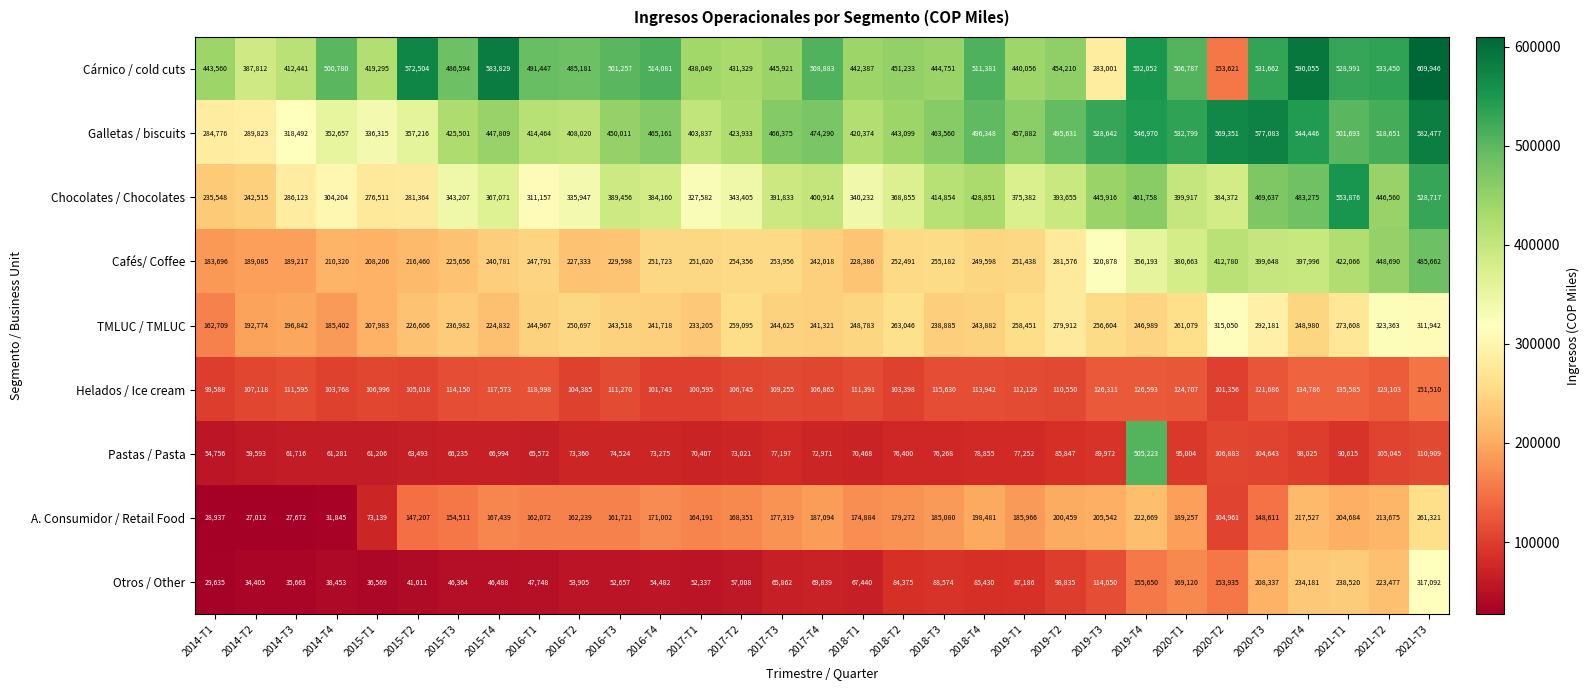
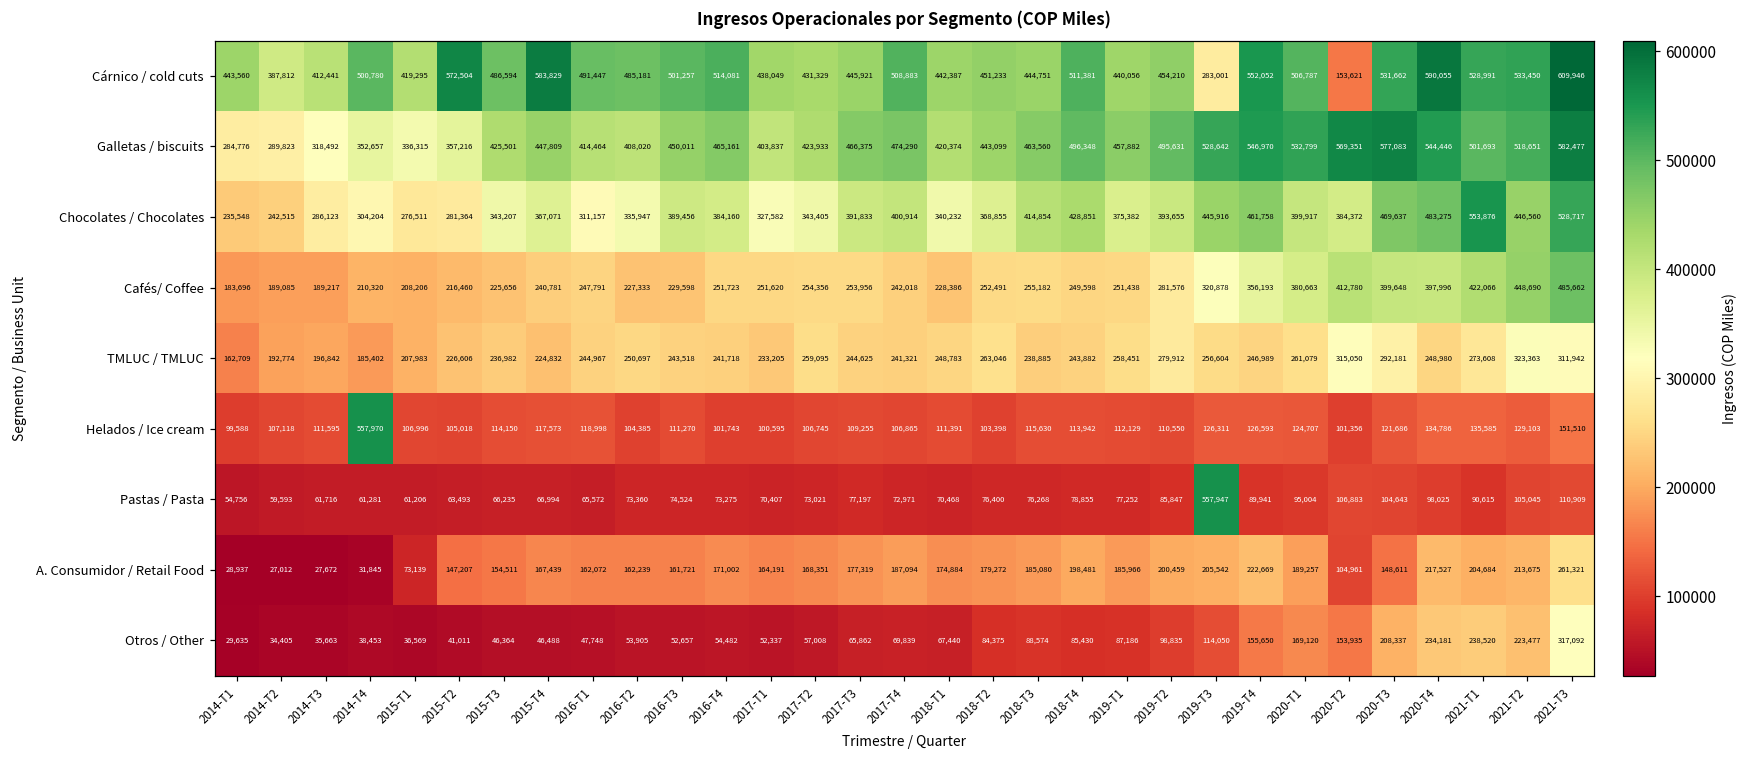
  {
    "Helados / Ice cream": {
      "2014-T1": "99,588",
      "2014-T2": "107,118",
      "2014-T3": "111,595",
-     "2014-T4": "103,768",
+     "2014-T4": "557,970",
      "2015-T1": "106,996",
      "2015-T2": "105,018",
      "2015-T3": "114,150",
      "2015-T4": "117,573",
      "2016-T1": "118,998",
      "2016-T2": "104,385",
      "2016-T3": "111,270",
      "2016-T4": "101,743",
      "2017-T1": "100,595",
      "2017-T2": "106,745",
      "2017-T3": "109,255",
      "2017-T4": "106,865",
      "2018-T1": "111,391",
      "2018-T2": "103,398",
      "2018-T3": "115,630",
      "2018-T4": "113,942",
      "2019-T1": "112,129",
      "2019-T2": "110,550",
      "2019-T3": "126,311",
      "2019-T4": "126,593",
      "2020-T1": "124,707",
      "2020-T2": "101,356",
      "2020-T3": "121,686",
      "2020-T4": "134,786",
      "2021-T1": "135,585",
      "2021-T2": "129,103",
      "2021-T3": "151,510"
    },
    "Pastas / Pasta": {
      "2014-T1": "54,756",
      "2014-T2": "59,593",
      "2014-T3": "61,716",
      "2014-T4": "61,281",
      "2015-T1": "61,206",
      "2015-T2": "63,493",
      "2015-T3": "66,235",
      "2015-T4": "66,994",
      "2016-T1": "65,572",
      "2016-T2": "73,360",
      "2016-T3": "74,524",
      "2016-T4": "73,275",
      "2017-T1": "70,407",
      "2017-T2": "73,021",
      "2017-T3": "77,197",
      "2017-T4": "72,971",
      "2018-T1": "70,468",
      "2018-T2": "76,400",
      "2018-T3": "76,268",
      "2018-T4": "78,855",
      "2019-T1": "77,252",
      "2019-T2": "85,847",
-     "2019-T3": "89,972",
-     "2019-T4": "505,223",
+     "2019-T3": "557,947",
+     "2019-T4": "89,941",
      "2020-T1": "95,004",
      "2020-T2": "106,883",
      "2020-T3": "104,643",
      "2020-T4": "98,025",
      "2021-T1": "90,615",
      "2021-T2": "105,045",
      "2021-T3": "110,909"
    }
  }
